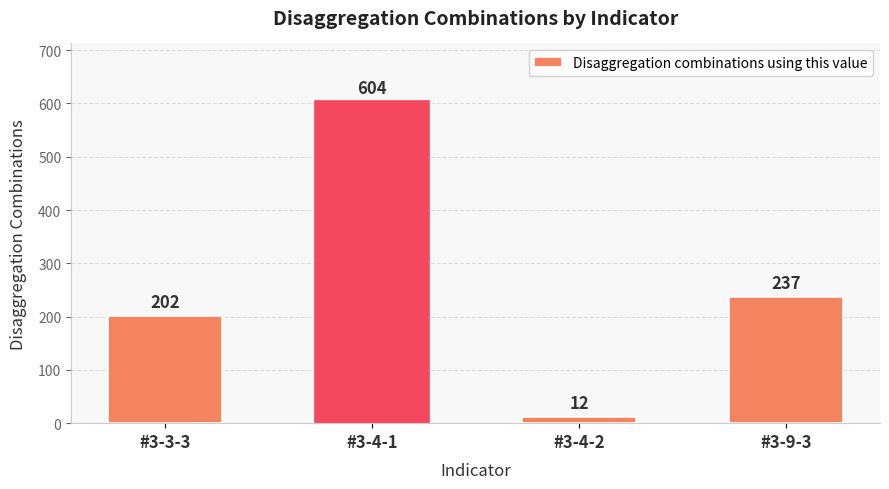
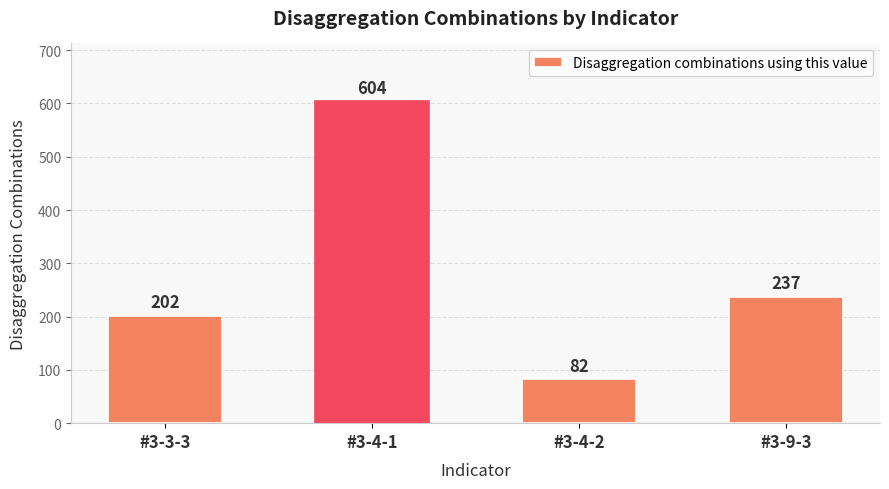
  {
    "#3-3-3": 202,
    "#3-4-1": 604,
-   "#3-4-2": 12,
+   "#3-4-2": 82,
    "#3-9-3": 237
  }
